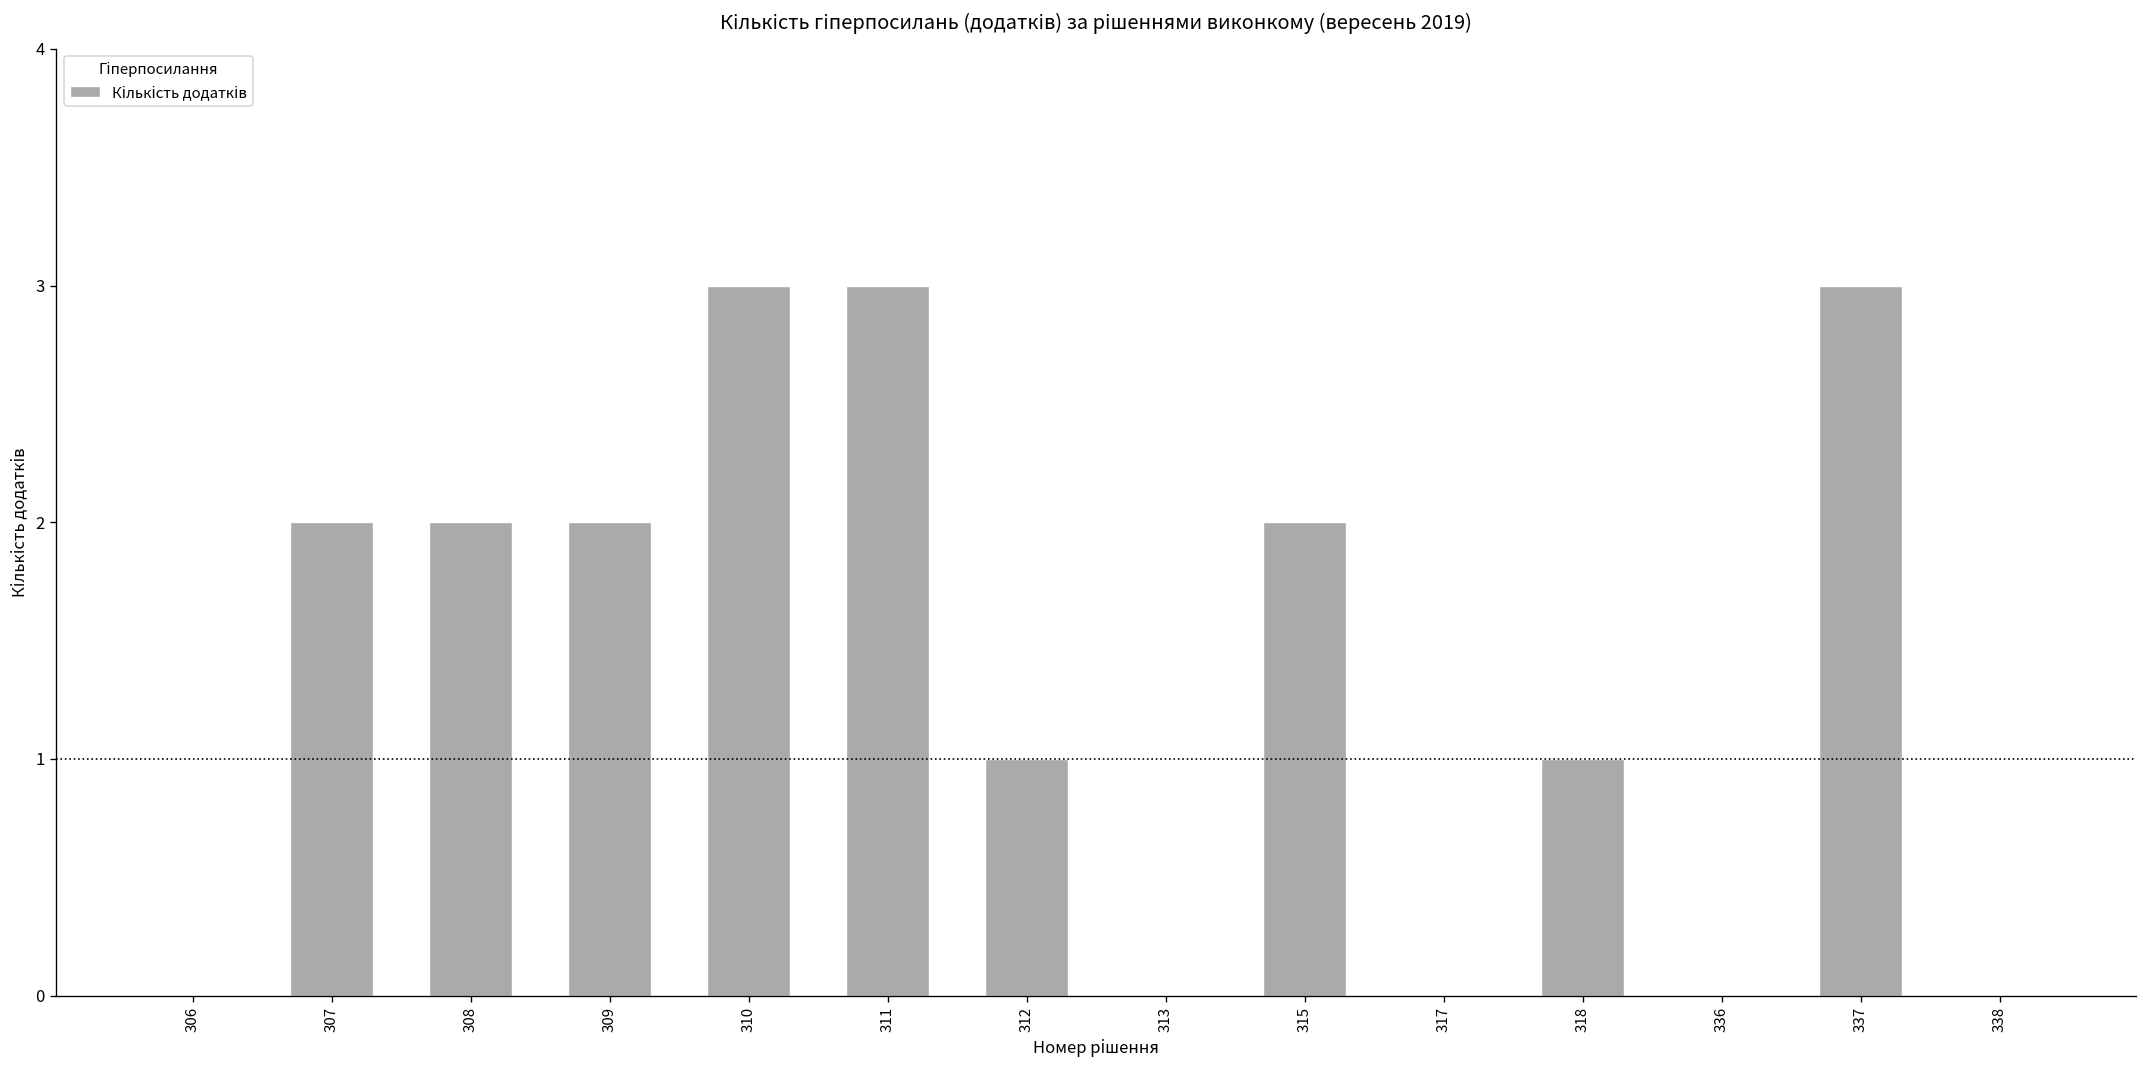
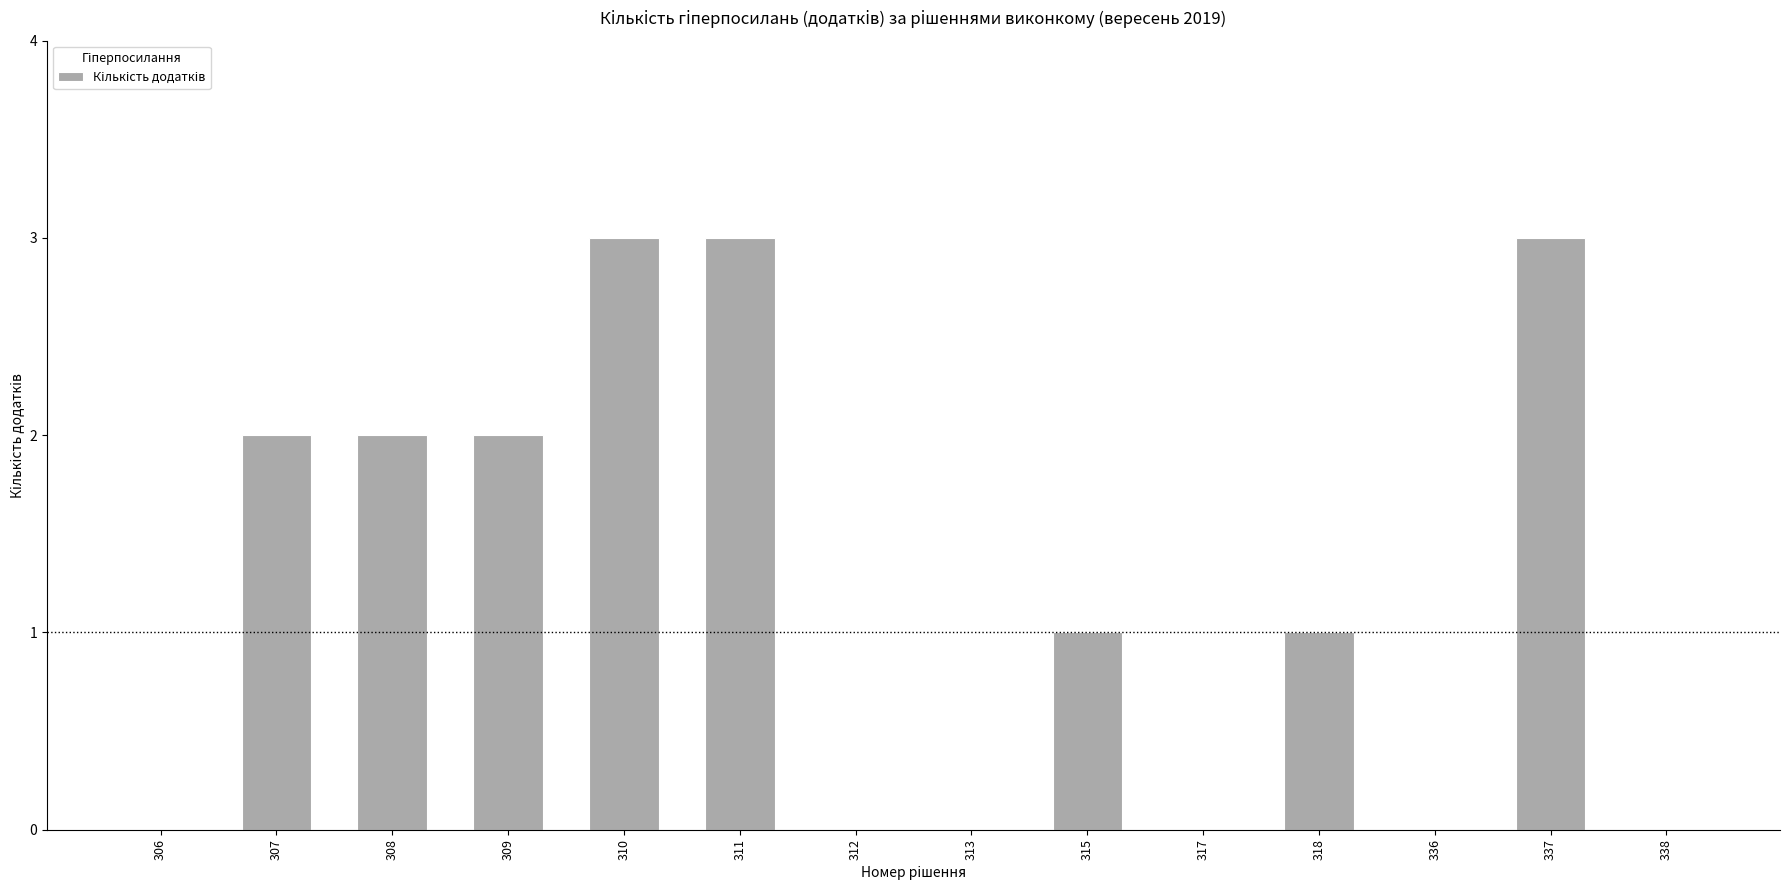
  {
    "306": 0,
    "307": 2,
    "308": 2,
    "309": 2,
    "310": 3,
    "311": 3,
-   "312": 1,
+   "312": 0,
    "313": 0,
-   "315": 2,
+   "315": 1,
    "317": 0,
    "318": 1,
    "336": 0,
    "337": 3,
    "338": 0
  }
